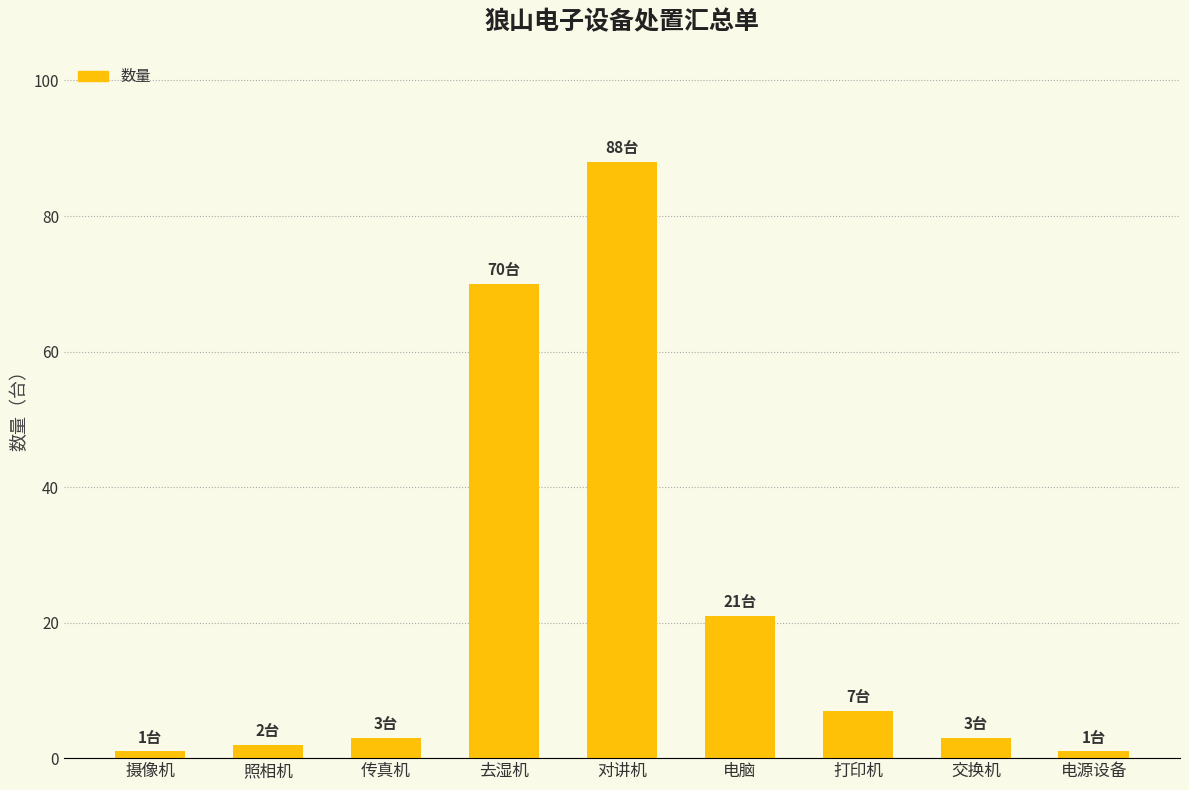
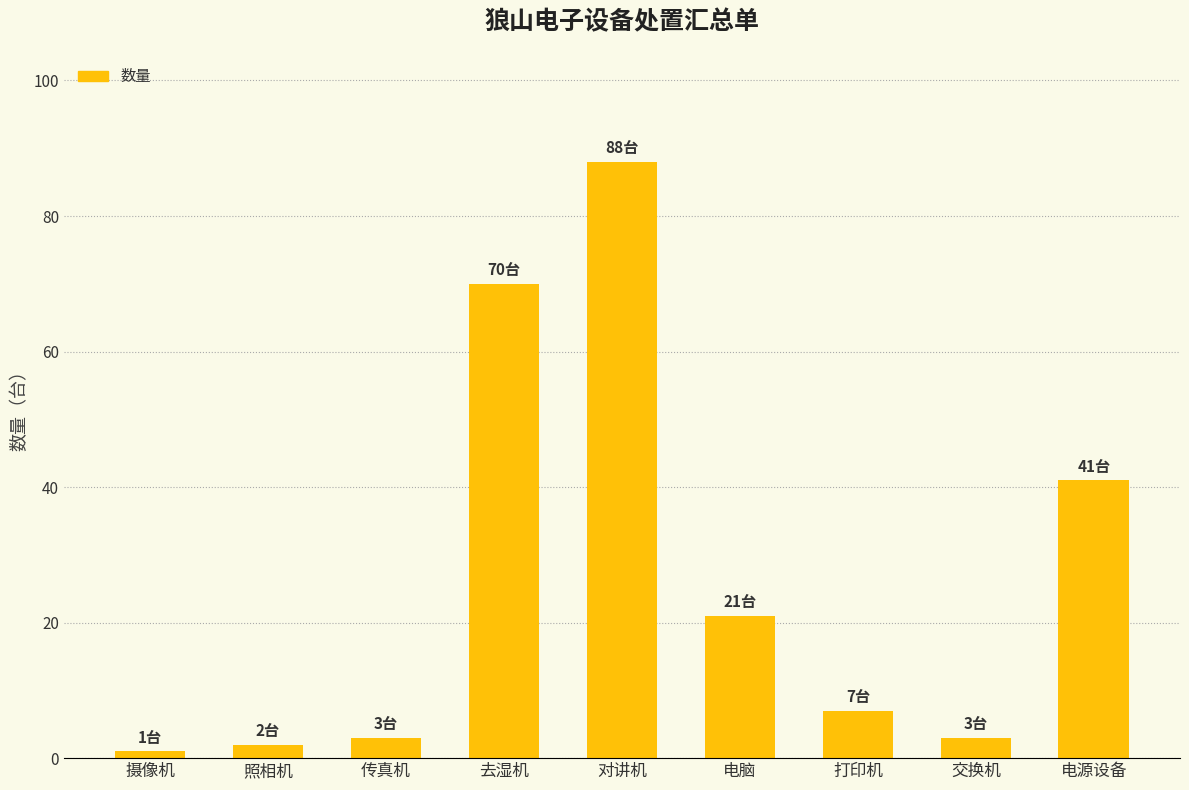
  {
    "摄像机": "1台",
    "照相机": "2台",
    "传真机": "3台",
    "去湿机": "70台",
    "对讲机": "88台",
    "电脑": "21台",
    "打印机": "7台",
    "交换机": "3台",
-   "电源设备": "1台"
+   "电源设备": "41台"
  }
